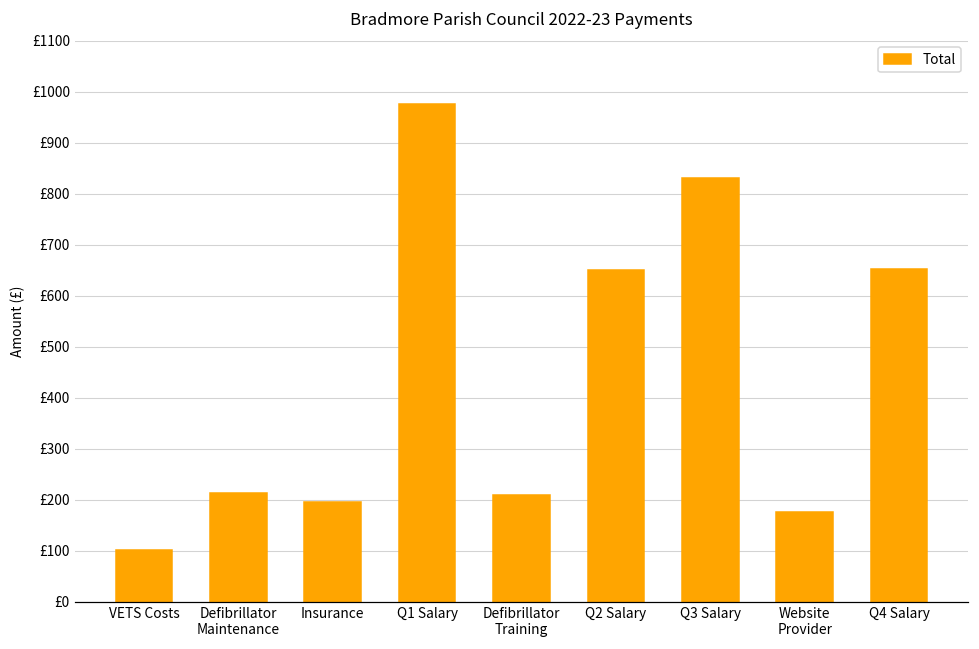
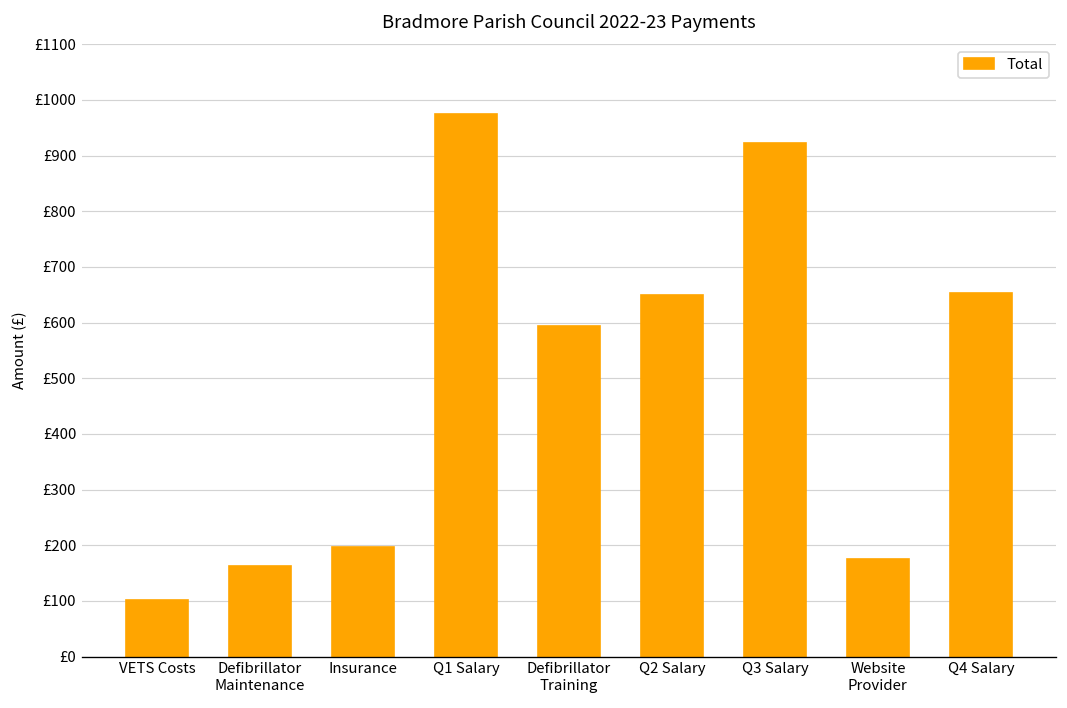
  {
    "VETS Costs": "£100",
-   "Defibrillator Maintenance": "£210",
+   "Defibrillator Maintenance": "£160",
    "Insurance": "£200",
    "Q1 Salary": "£980",
-   "Defibrillator Training": "£210",
+   "Defibrillator Training": "£590",
    "Q2 Salary": "£650",
-   "Q3 Salary": "£830",
+   "Q3 Salary": "£920",
    "Website Provider": "£180",
    "Q4 Salary": "£650"
  }
